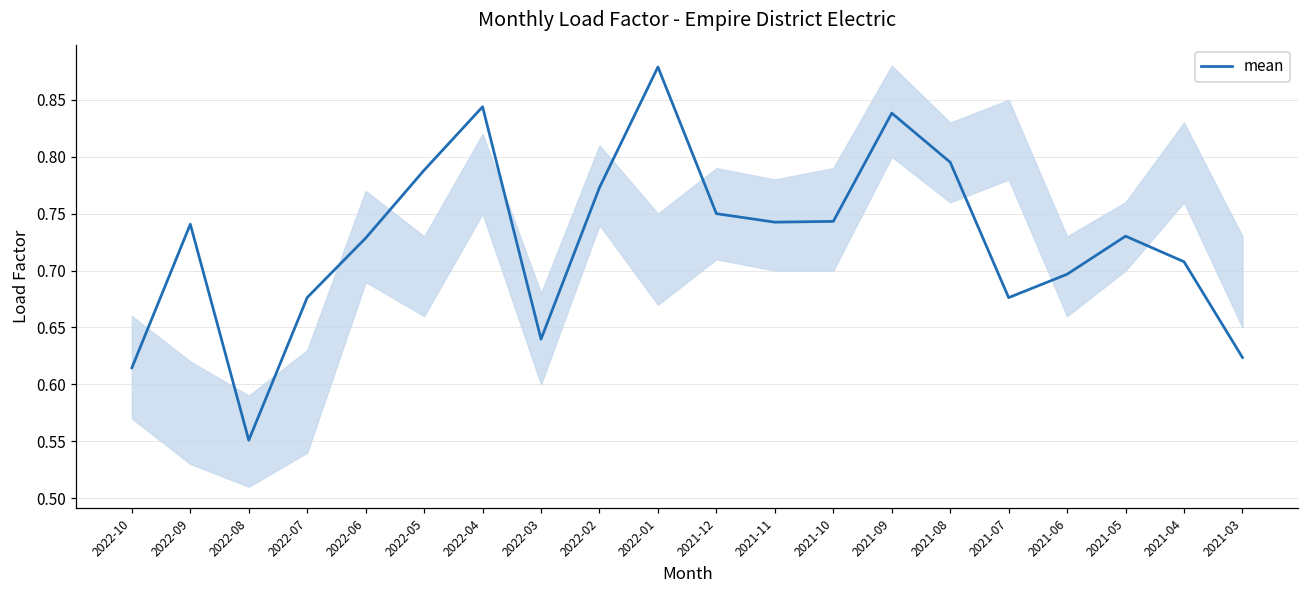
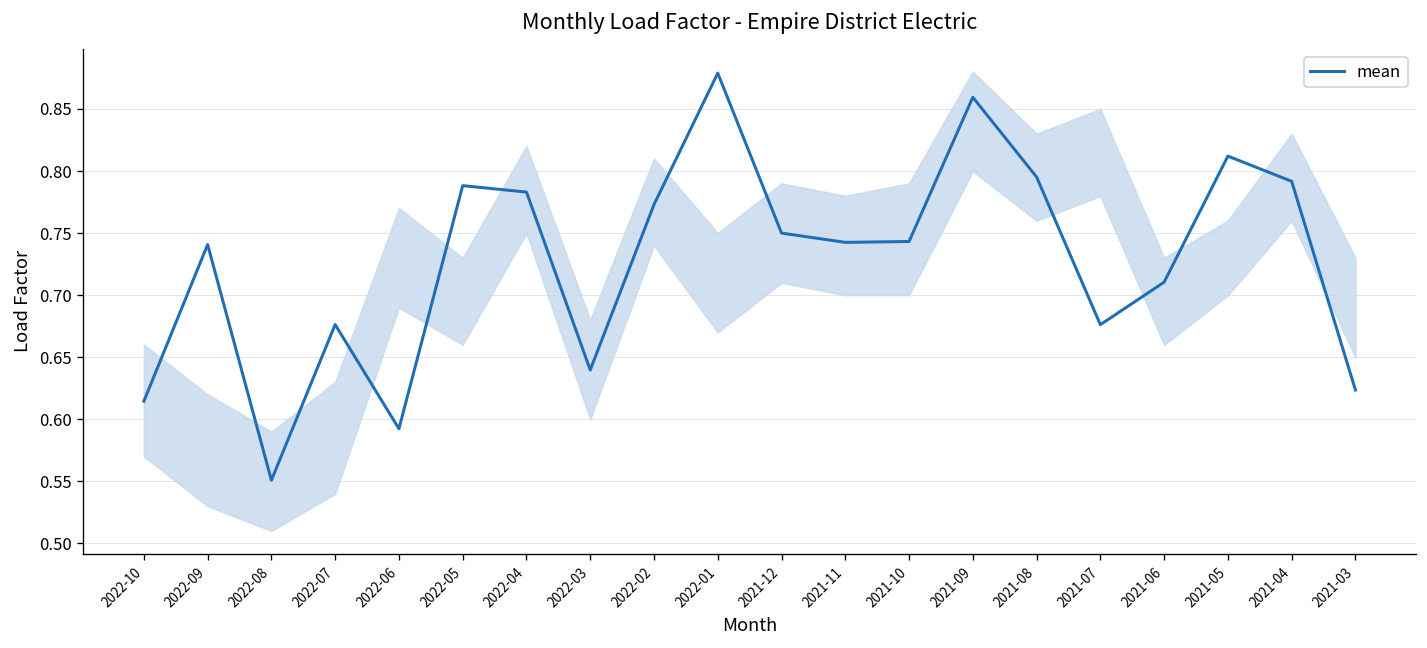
  {
    "mean": {
      "2022-10": 0.615,
      "2022-09": 0.741,
      "2022-08": 0.551,
      "2022-07": 0.676,
-     "2022-06": 0.729,
+     "2022-06": 0.592,
      "2022-05": 0.788,
-     "2022-04": 0.844,
+     "2022-04": 0.783,
      "2022-03": 0.640,
      "2022-02": 0.773,
      "2022-01": 0.879,
      "2021-12": 0.750,
      "2021-11": 0.743,
      "2021-10": 0.743,
-     "2021-09": 0.838,
+     "2021-09": 0.859,
      "2021-08": 0.795,
      "2021-07": 0.676,
-     "2021-06": 0.697,
-     "2021-05": 0.730,
-     "2021-04": 0.708,
+     "2021-06": 0.710,
+     "2021-05": 0.812,
+     "2021-04": 0.792,
      "2021-03": 0.624
    }
  }
